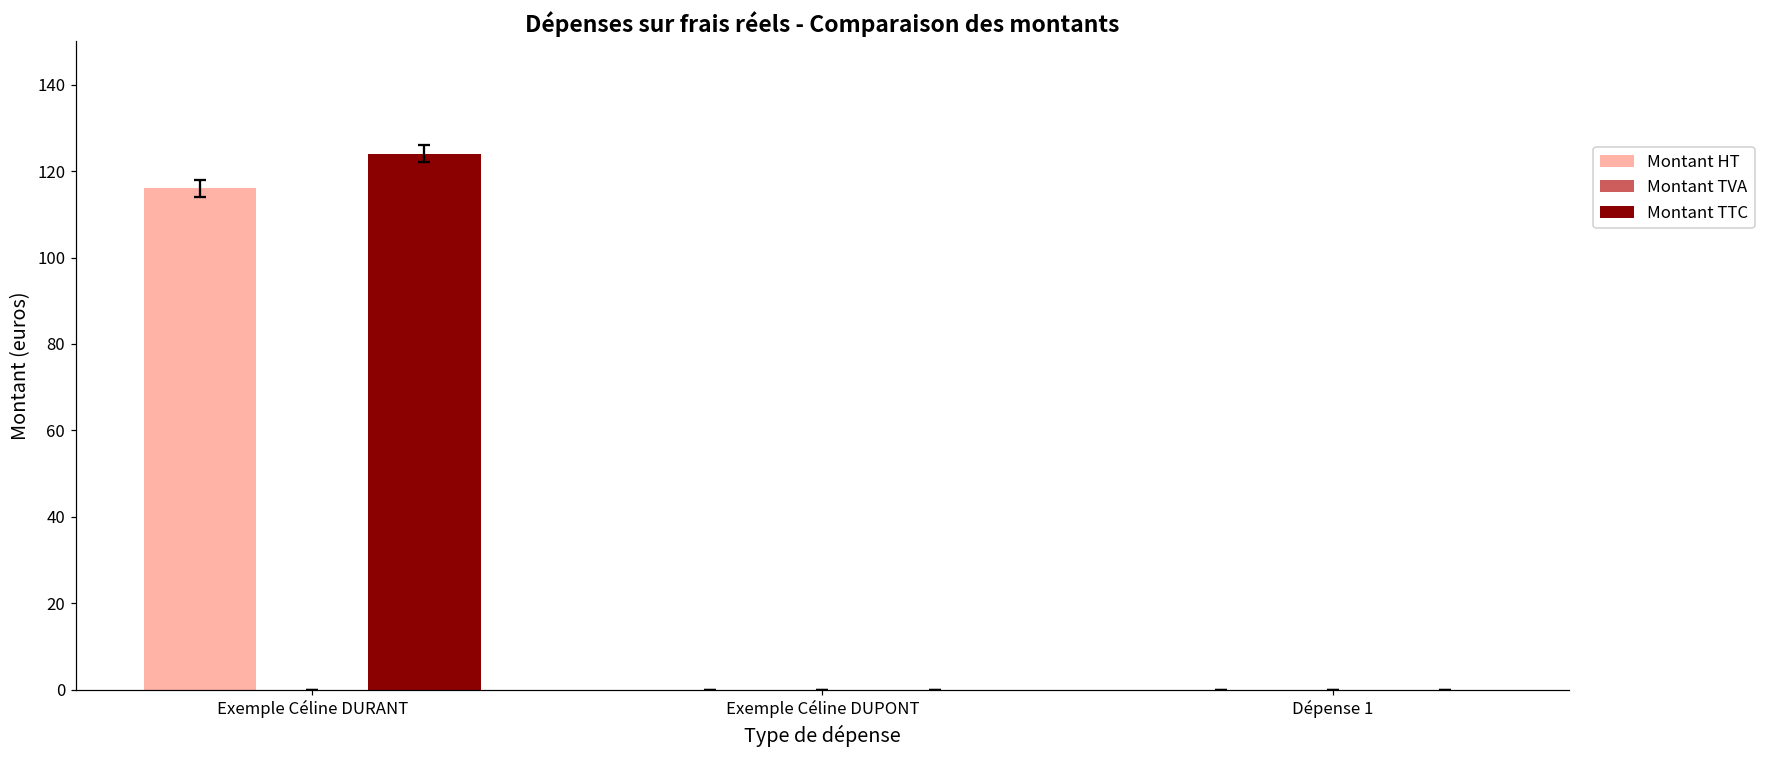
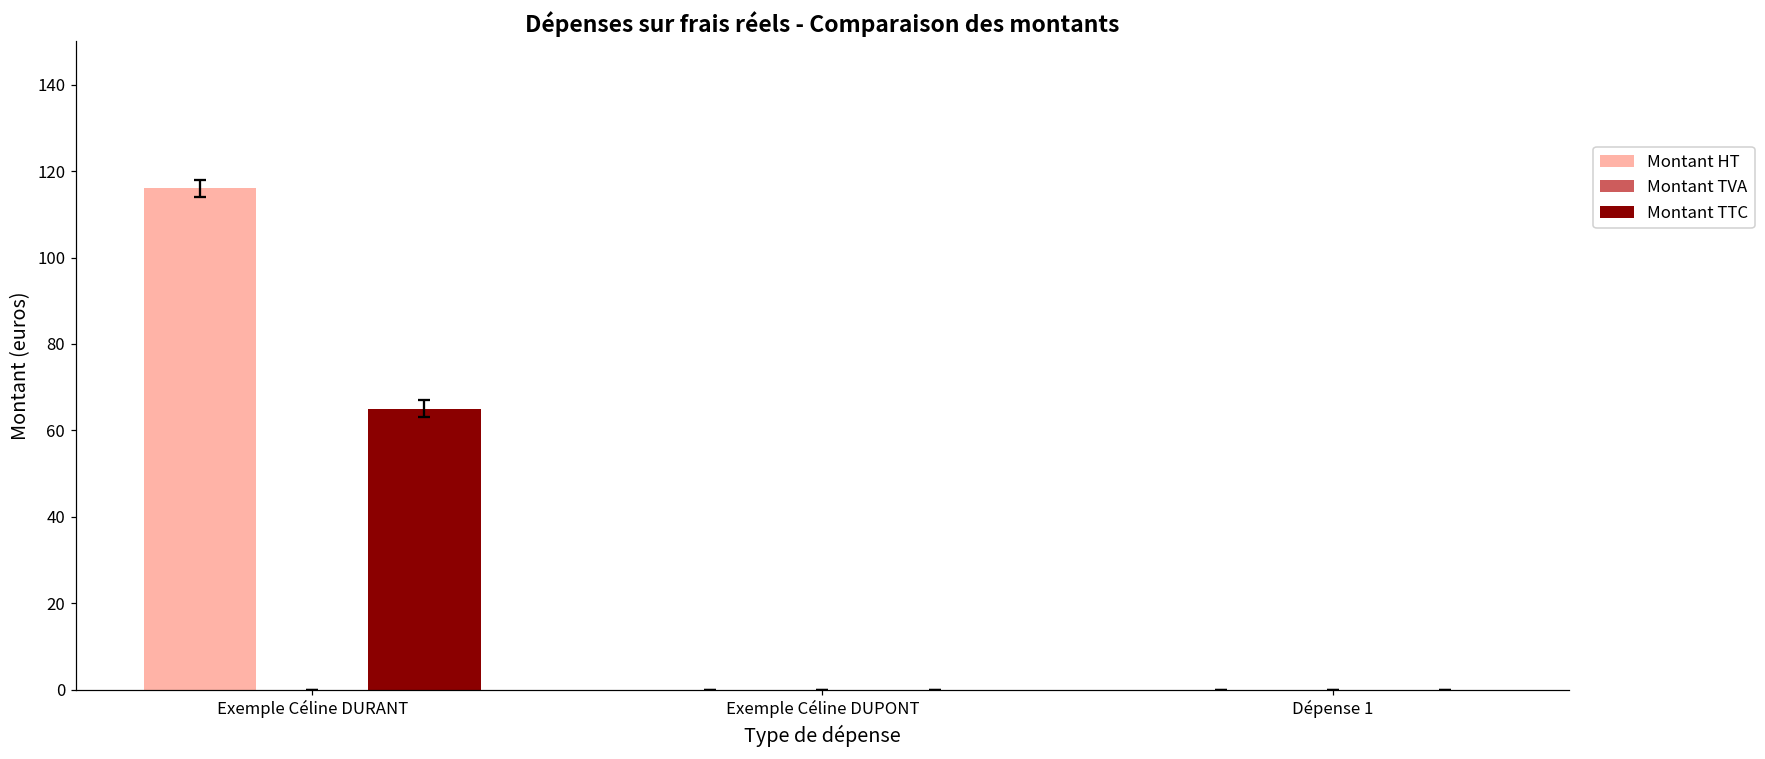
  {
    "Montant HT": {
      "Exemple Céline DURANT": 116,
      "Exemple Céline DUPONT": 0,
      "Dépense 1": 0
    },
    "Montant TVA": {
      "Exemple Céline DURANT": 0,
      "Exemple Céline DUPONT": 0,
      "Dépense 1": 0
    },
    "Montant TTC": {
-     "Exemple Céline DURANT": 124,
+     "Exemple Céline DURANT": 65,
      "Exemple Céline DUPONT": 0,
      "Dépense 1": 0
    }
  }
